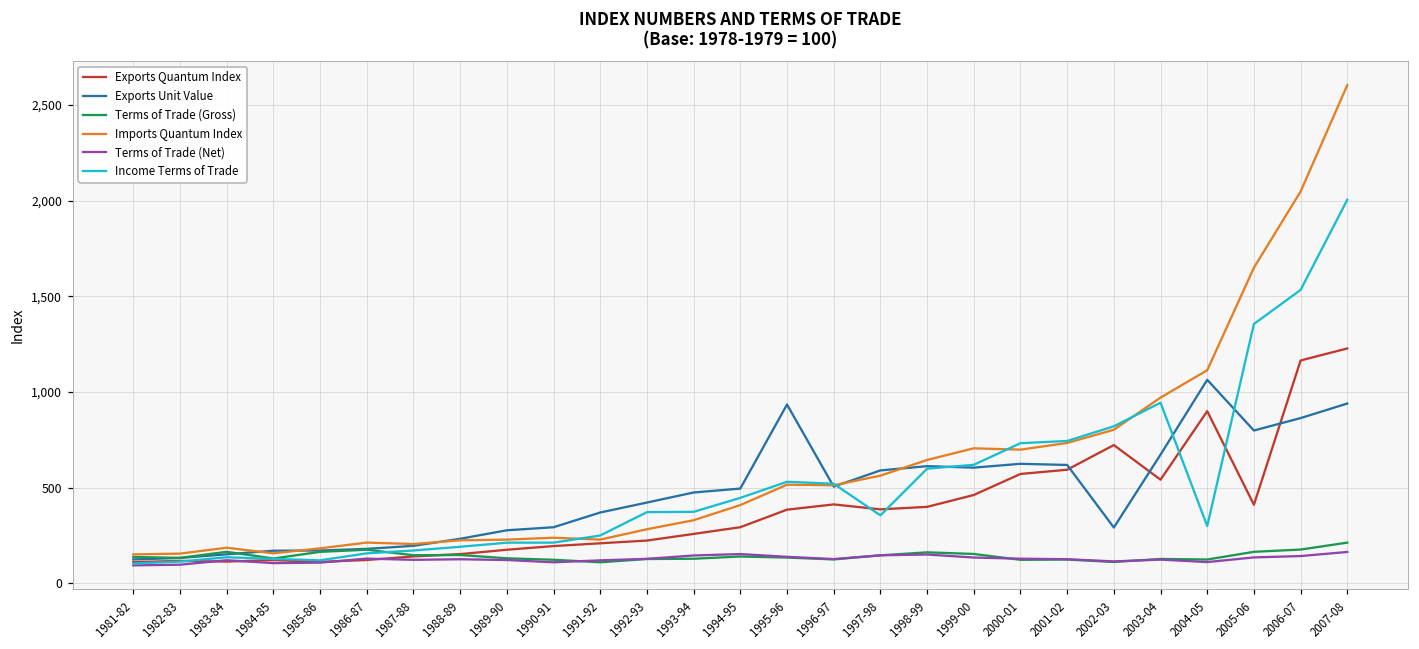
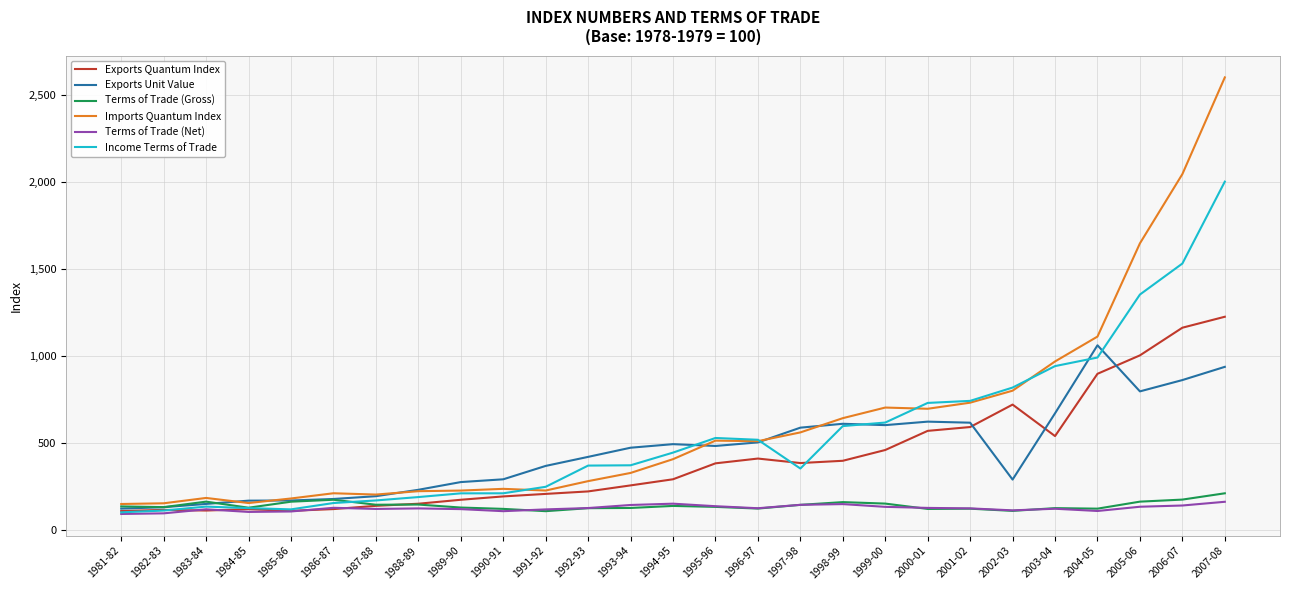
  {
    "Exports Quantum Index": {
      "1989-90": "170",
      "1990-91": "190",
      "1991-92": "210",
      "1992-93": "220",
      "1993-94": "260",
      "1994-95": "290",
      "1995-96": "380",
      "1996-97": "410",
      "1997-98": "390",
      "1998-99": "400",
      "1999-00": "460",
      "2000-01": "570",
      "2001-02": "590",
      "2002-03": "720",
      "2003-04": "540",
      "2004-05": "900",
-     "2005-06": "410",
+     "2005-06": "1,010",
      "2006-07": "1,160",
      "2007-08": "1,230"
    },
    "Exports Unit Value": {
      "1989-90": "280",
      "1990-91": "290",
      "1991-92": "370",
      "1992-93": "420",
      "1993-94": "470",
      "1994-95": "490",
-     "1995-96": "930",
+     "1995-96": "480",
      "1997-98": "590",
      "1999-00": "600",
      "2000-01": "620",
      "2001-02": "620",
      "2002-03": "290",
      "2003-04": "670",
      "2004-05": "1,060",
      "2005-06": "800",
      "2006-07": "860",
      "2007-08": "940"
    },
    "Terms of Trade (Gross)": {
      "1993-94": "130",
      "1999-00": "150",
      "2005-06": "160",
      "2006-07": "180",
      "2007-08": "210"
    },
    "Imports Quantum Index": {
      "1982-83": "150",
      "1983-84": "190",
      "1986-87": "210",
      "1989-90": "230",
      "1990-91": "240",
      "1991-92": "230",
      "1992-93": "280",
      "1993-94": "330",
      "1994-95": "410",
      "1995-96": "510",
      "1997-98": "560",
      "1998-99": "640",
      "1999-00": "710",
      "2000-01": "700",
      "2002-03": "800",
      "2003-04": "970",
      "2004-05": "1,110",
      "2005-06": "1,650",
      "2006-07": "2,050",
      "2007-08": "2,600"
    },
    "Terms of Trade (Net)": {
      "1982-83": "100",
      "1984-85": "110",
      "1987-88": "120",
      "1988-89": "130",
      "1993-94": "140",
      "1999-00": "130",
      "2005-06": "130",
      "2006-07": "140",
      "2007-08": "160"
    },
    "Income Terms of Trade": {
      "1983-84": "140",
      "1986-87": "160",
      "1987-88": "170",
      "1988-89": "190",
      "1989-90": "210",
      "1990-91": "210",
      "1991-92": "250",
      "1992-93": "370",
      "1993-94": "370",
      "1994-95": "450",
      "1995-96": "530",
      "1997-98": "350",
      "1999-00": "620",
      "2000-01": "730",
      "2002-03": "820",
      "2003-04": "940",
-     "2004-05": "300",
+     "2004-05": "990",
      "2005-06": "1,350",
      "2006-07": "1,530",
      "2007-08": "2,000"
    }
  }
